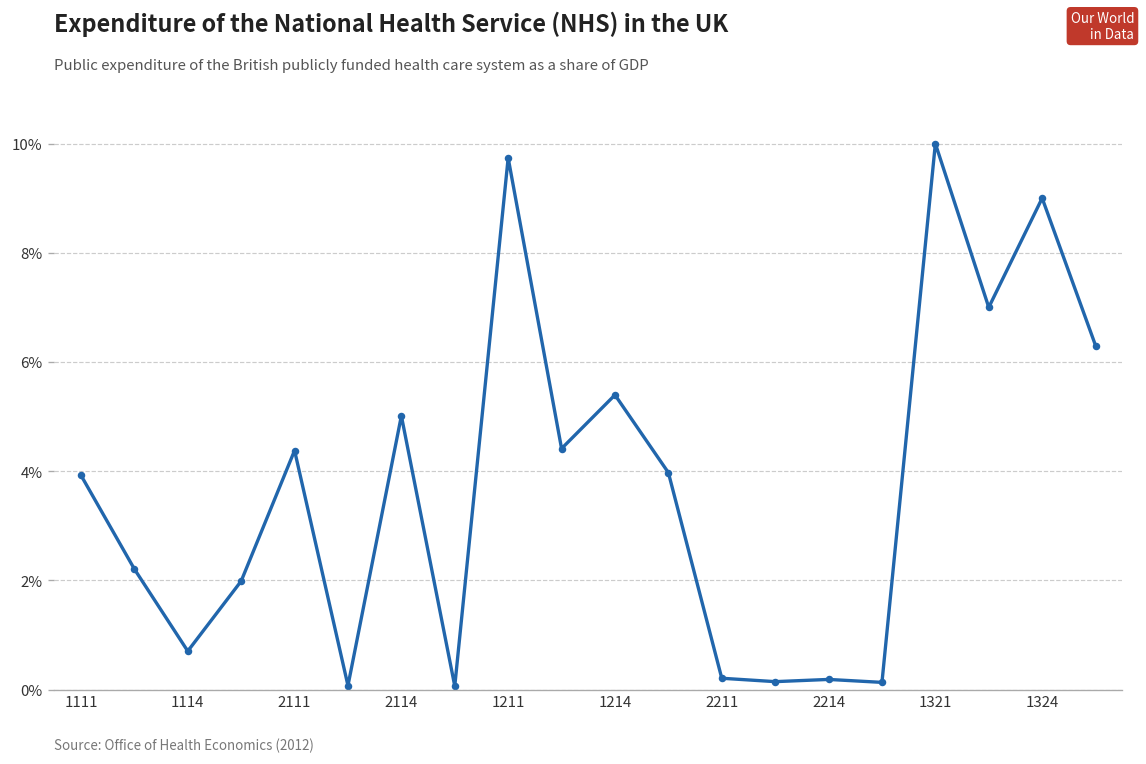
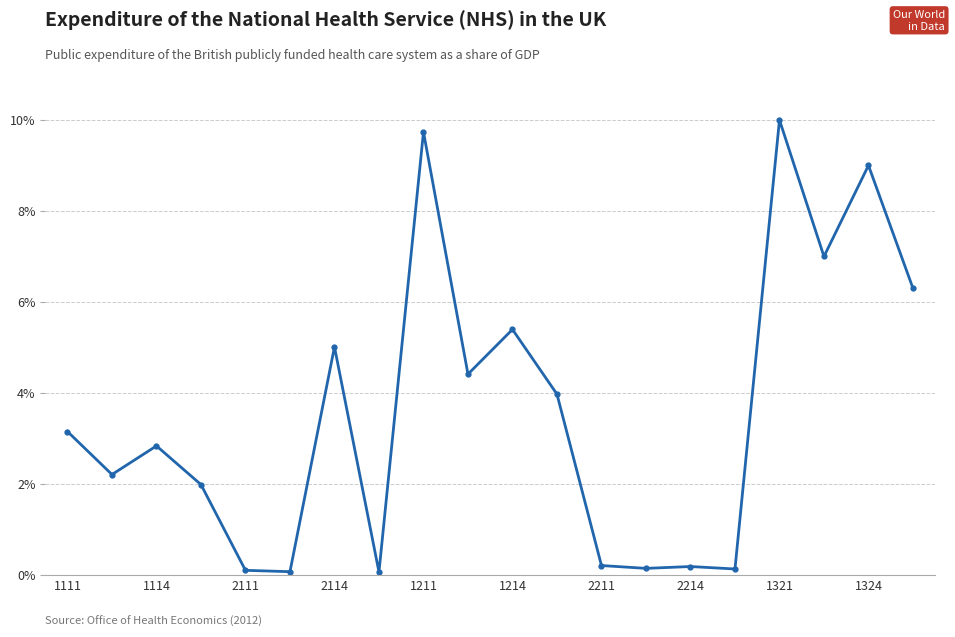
  {
-   "1111": "3.9%",
-   "1114": "0.7%",
-   "2111": "4.4%",
+   "1111": "3.2%",
+   "1114": "2.8%",
+   "2111": "0.1%",
    "2114": "5.0%",
    "1211": "9.7%",
    "1214": "5.4%",
    "2211": "0.2%",
    "2214": "0.2%",
    "1321": "10.0%",
    "1324": "9.0%"
  }
